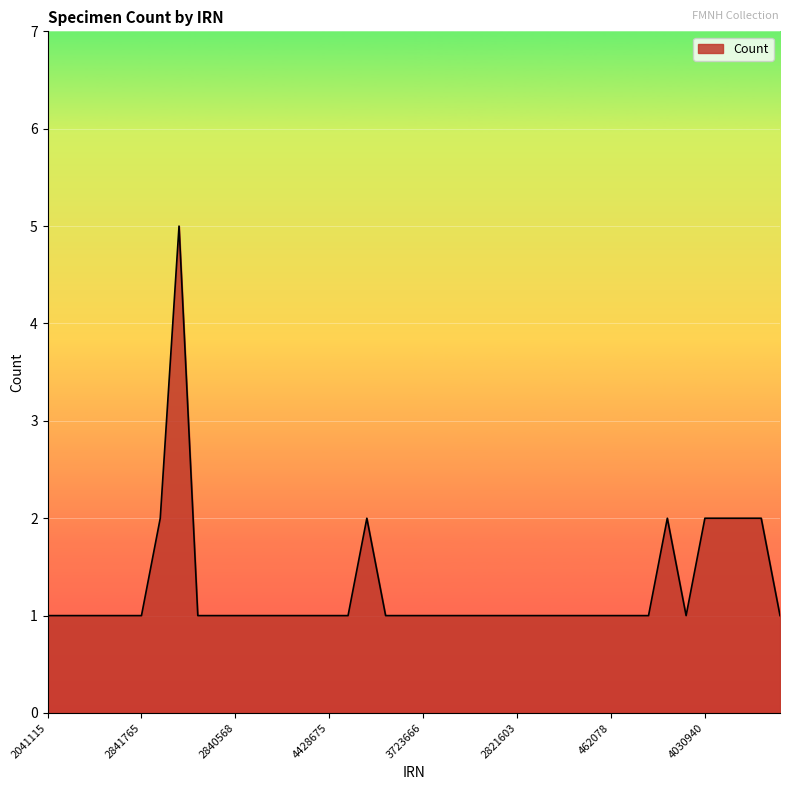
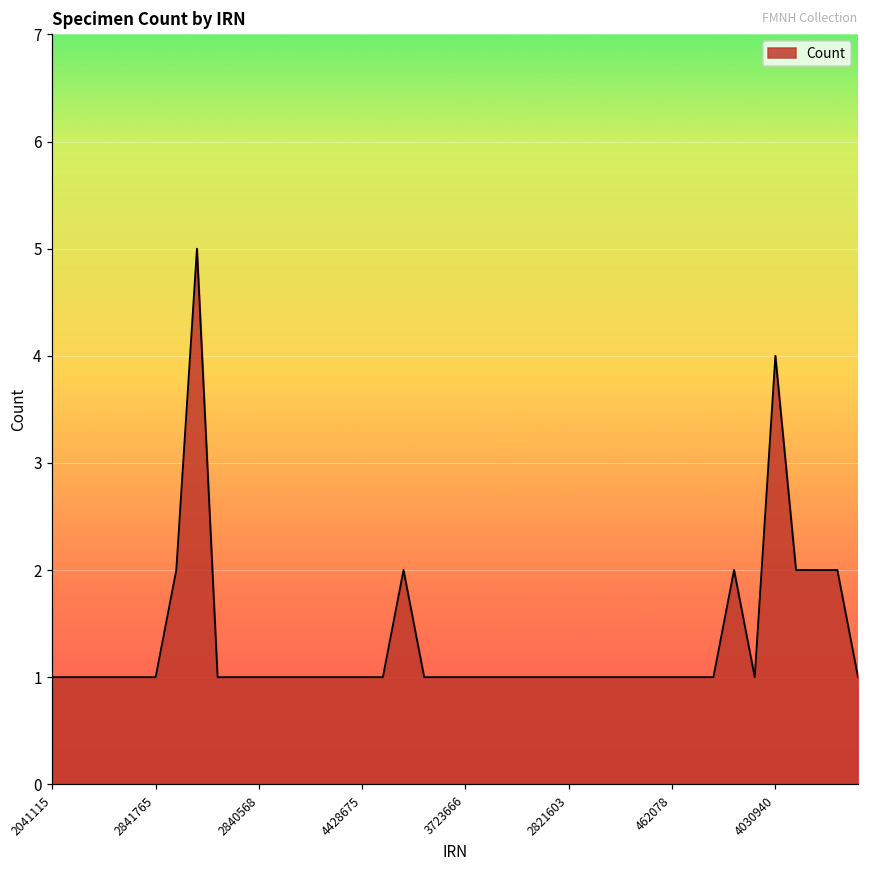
  {
    "2041115": 1,
    "2841765": 1,
    "2840568": 1,
    "4428675": 1,
    "3723666": 1,
    "2821603": 1,
    "462078": 1,
-   "4030940": 2
+   "4030940": 4
  }
